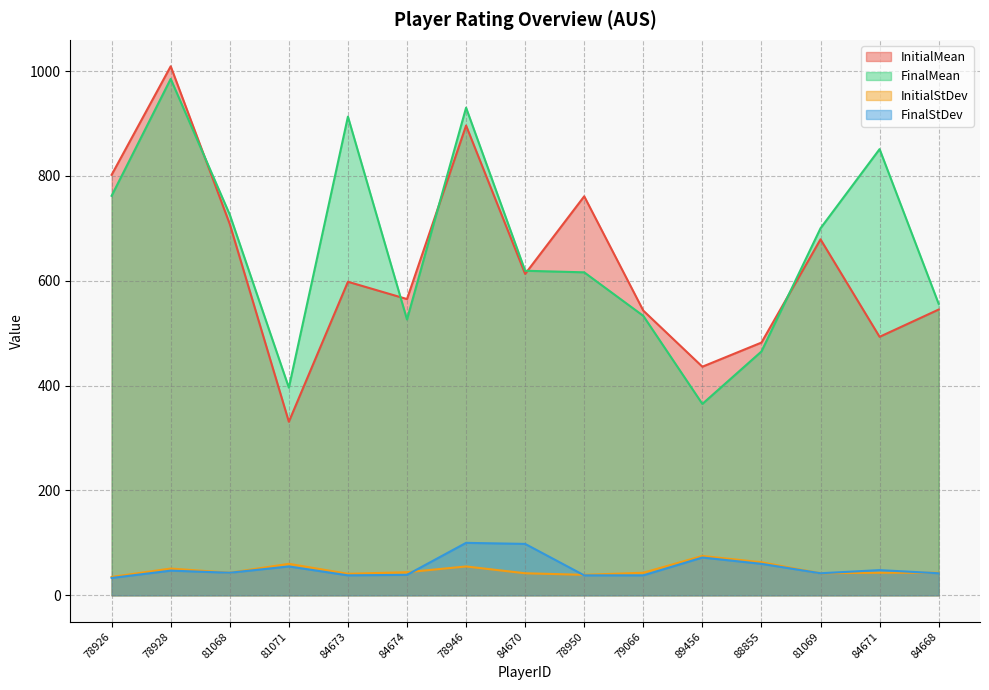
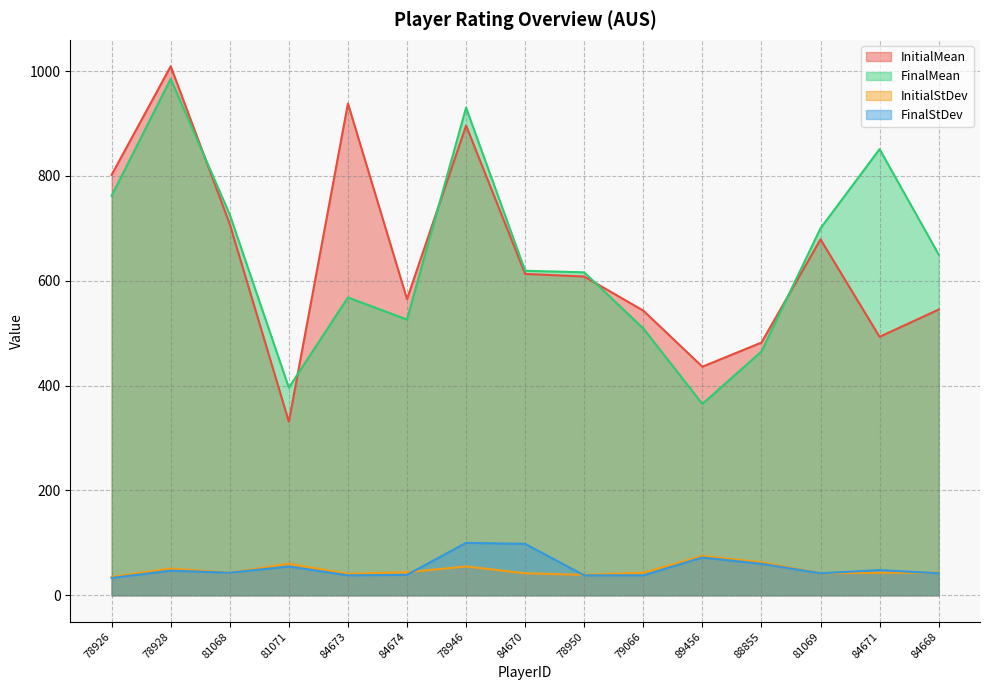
  {
    "InitialMean": {
      "78926": 800,
      "78928": 1010,
      "81068": 710,
      "81071": 330,
-     "84673": 600,
+     "84673": 940,
      "84674": 570,
      "78946": 900,
      "84670": 610,
-     "78950": 760,
+     "78950": 610,
      "79066": 540,
      "89456": 440,
      "88855": 480,
      "81069": 680,
      "84671": 490,
      "84668": 550
    },
    "FinalMean": {
      "78926": 760,
      "78928": 990,
      "81068": 730,
      "81071": 400,
-     "84673": 910,
+     "84673": 570,
      "84674": 530,
      "78946": 930,
      "84670": 620,
      "78950": 620,
-     "79066": 530,
+     "79066": 510,
      "89456": 370,
      "88855": 470,
      "81069": 700,
      "84671": 850,
-     "84668": 560
+     "84668": 650
    },
    "InitialStDev": {
      "81071": 60,
      "84674": 40,
      "78946": 60,
      "84670": 40,
      "79066": 40,
      "84671": 40
    },
    "FinalStDev": {
      "81071": 60,
      "84674": 40,
      "78946": 100,
      "84670": 100,
      "79066": 40,
      "84671": 50
    }
  }
